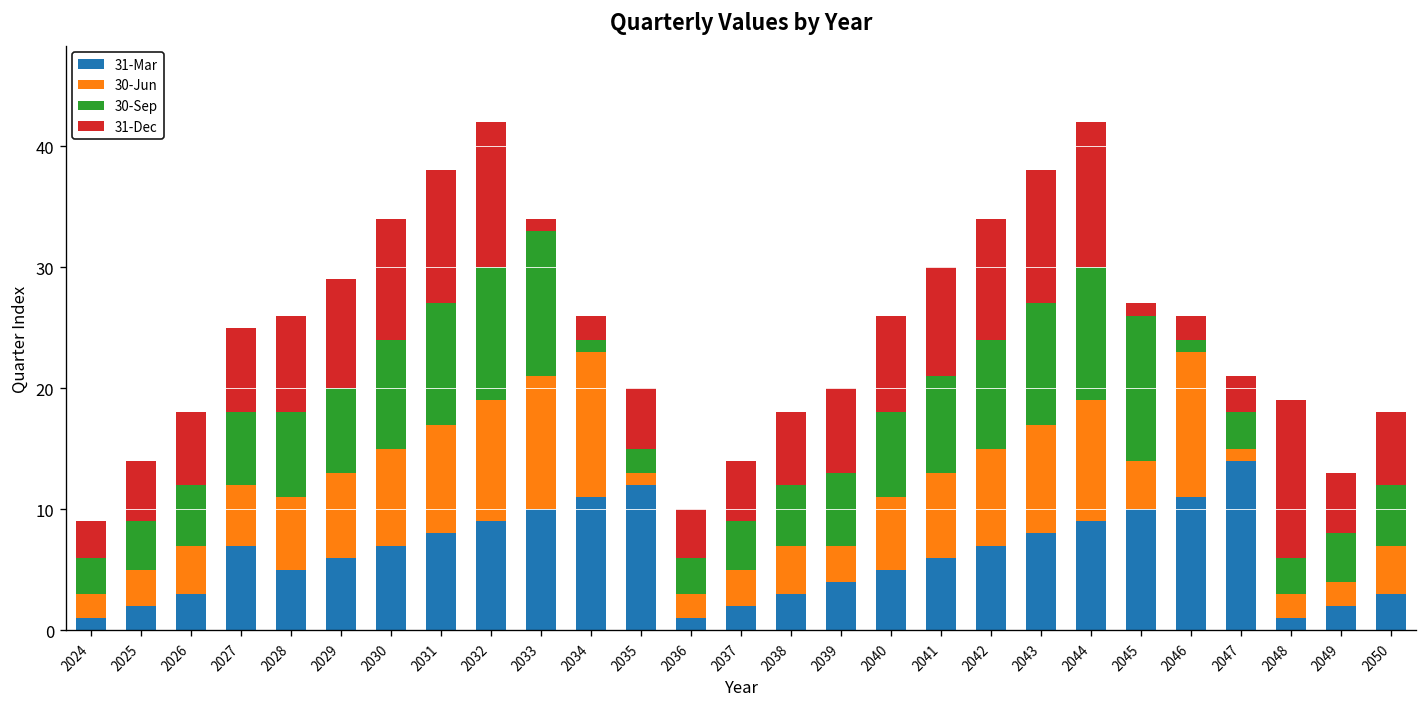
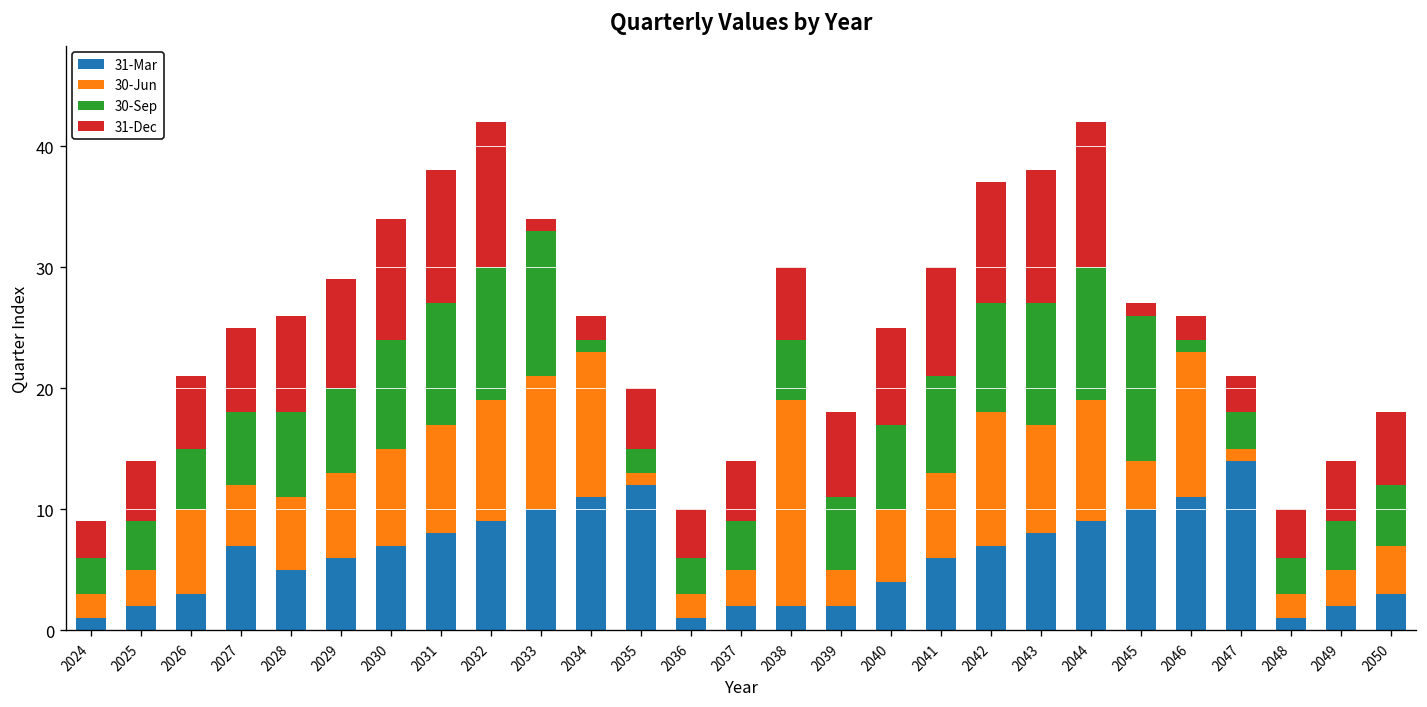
  {
    "31-Mar": {
      "2024": 1,
      "2025": 2,
      "2026": 3,
      "2027": 7,
      "2028": 5,
      "2029": 6,
      "2030": 7,
      "2031": 8,
      "2032": 9,
      "2033": 10,
      "2034": 11,
      "2035": 12,
      "2036": 1,
      "2037": 2,
-     "2038": 3,
-     "2039": 4,
-     "2040": 5,
+     "2038": 2,
+     "2039": 2,
+     "2040": 4,
      "2041": 6,
      "2042": 7,
      "2043": 8,
      "2044": 9,
      "2045": 10,
      "2046": 11,
      "2047": 14,
      "2048": 1,
      "2049": 2,
      "2050": 3
    },
    "30-Jun": {
      "2024": 2,
      "2025": 3,
-     "2026": 4,
+     "2026": 7,
      "2027": 5,
      "2028": 6,
      "2029": 7,
      "2030": 8,
      "2031": 9,
      "2032": 10,
      "2033": 11,
      "2034": 12,
      "2035": 1,
      "2036": 2,
      "2037": 3,
-     "2038": 4,
+     "2038": 17,
      "2039": 3,
      "2040": 6,
      "2041": 7,
-     "2042": 8,
+     "2042": 11,
      "2043": 9,
      "2044": 10,
      "2045": 4,
      "2046": 12,
      "2047": 1,
      "2048": 2,
-     "2049": 2,
+     "2049": 3,
      "2050": 4
    },
    "30-Sep": {
      "2024": 3,
      "2025": 4,
      "2026": 5,
      "2027": 6,
      "2028": 7,
      "2029": 7,
      "2030": 9,
      "2031": 10,
      "2032": 11,
      "2033": 12,
      "2034": 1,
      "2035": 2,
      "2036": 3,
      "2037": 4,
      "2038": 5,
      "2039": 6,
      "2040": 7,
      "2041": 8,
      "2042": 9,
      "2043": 10,
      "2044": 11,
      "2045": 12,
      "2046": 1,
      "2047": 3,
      "2048": 3,
      "2049": 4,
      "2050": 5
    },
    "31-Dec": {
      "2024": 3,
      "2025": 5,
      "2026": 6,
      "2027": 7,
      "2028": 8,
      "2029": 9,
      "2030": 10,
      "2031": 11,
      "2032": 12,
      "2033": 1,
      "2034": 2,
      "2035": 5,
      "2036": 4,
      "2037": 5,
      "2038": 6,
      "2039": 7,
      "2040": 8,
      "2041": 9,
      "2042": 10,
      "2043": 11,
      "2044": 12,
      "2045": 1,
      "2046": 2,
      "2047": 3,
-     "2048": 13,
+     "2048": 4,
      "2049": 5,
      "2050": 6
    }
  }
